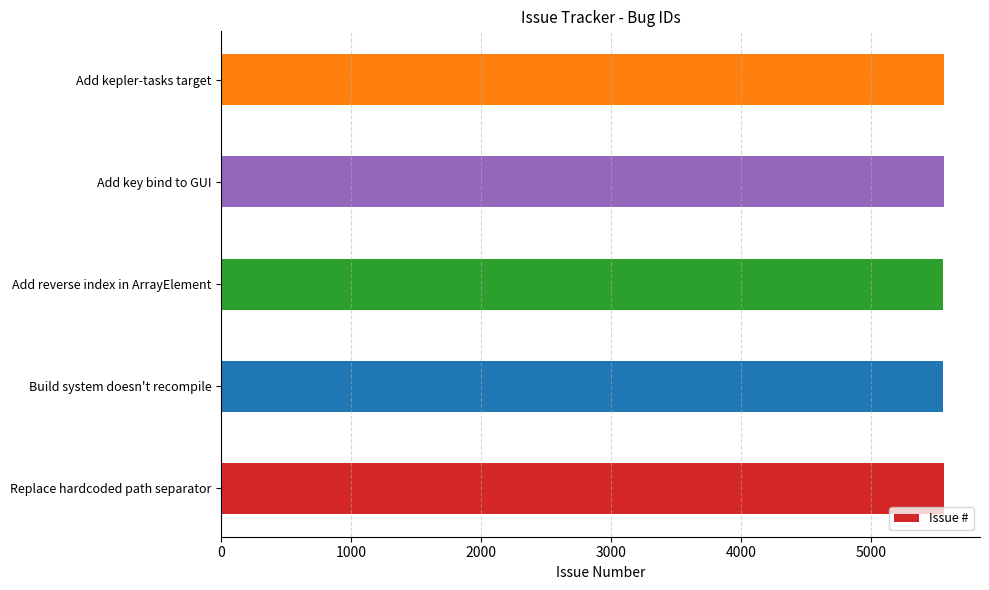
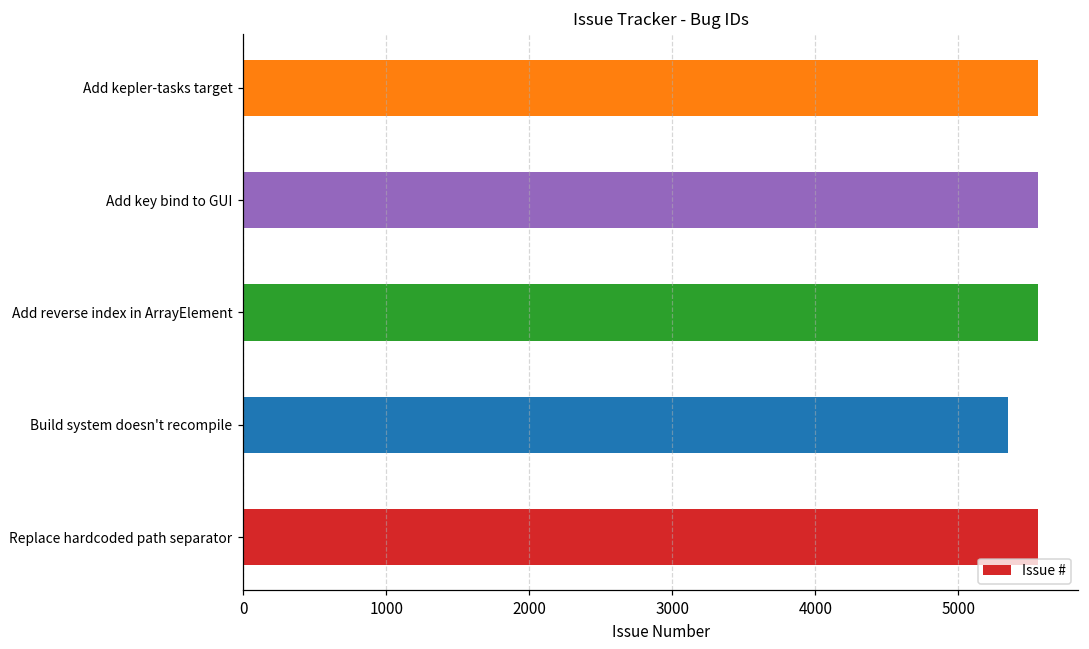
  {
    "Add kepler-tasks target": 5560,
    "Add key bind to GUI": 5560,
    "Add reverse index in ArrayElement": 5560,
-   "Build system doesn't recompile": 5550,
+   "Build system doesn't recompile": 5350,
    "Replace hardcoded path separator": 5560
  }
